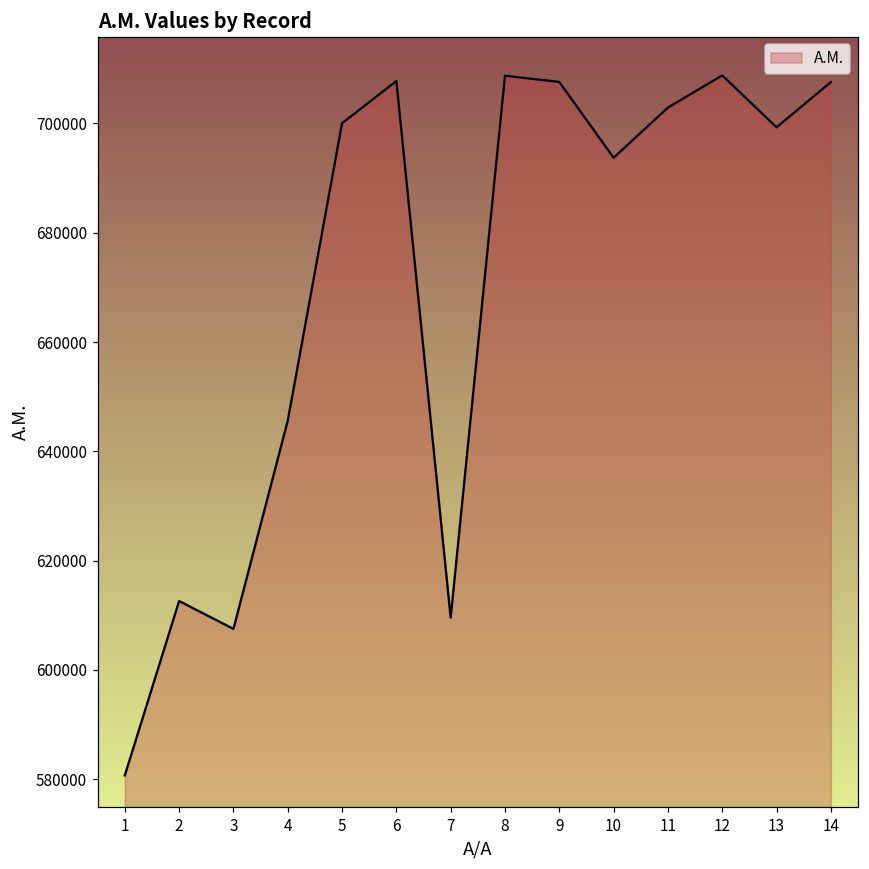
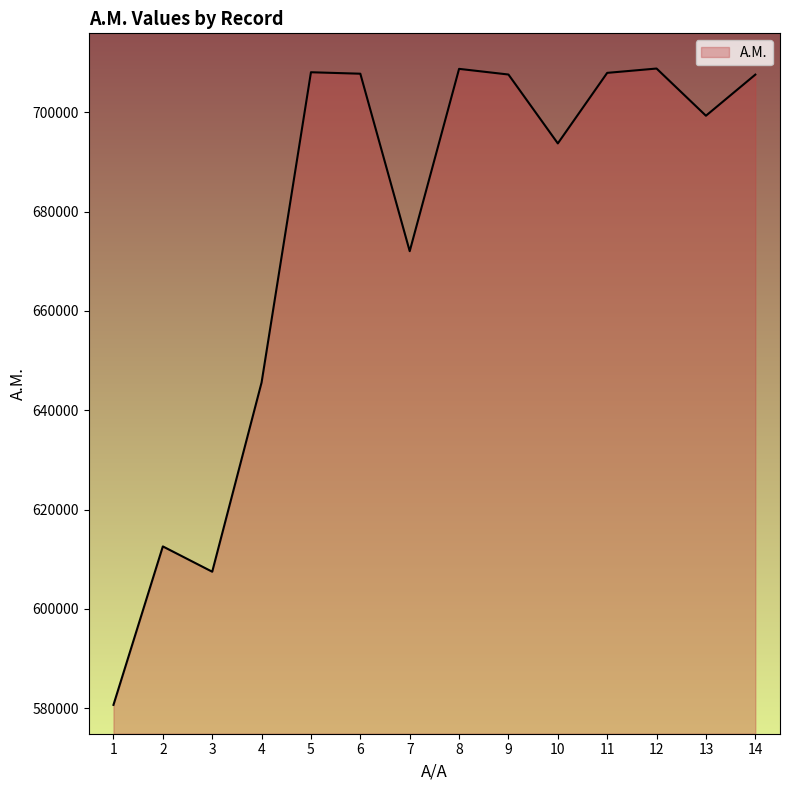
  {
    "1": 581000,
    "2": 613000,
    "3": 607000,
    "4": 646000,
-   "5": 700000,
+   "5": 708000,
    "6": 708000,
-   "7": 610000,
+   "7": 672000,
    "8": 709000,
    "9": 708000,
    "10": 694000,
-   "11": 703000,
+   "11": 708000,
    "12": 709000,
    "13": 699000,
    "14": 708000
  }
